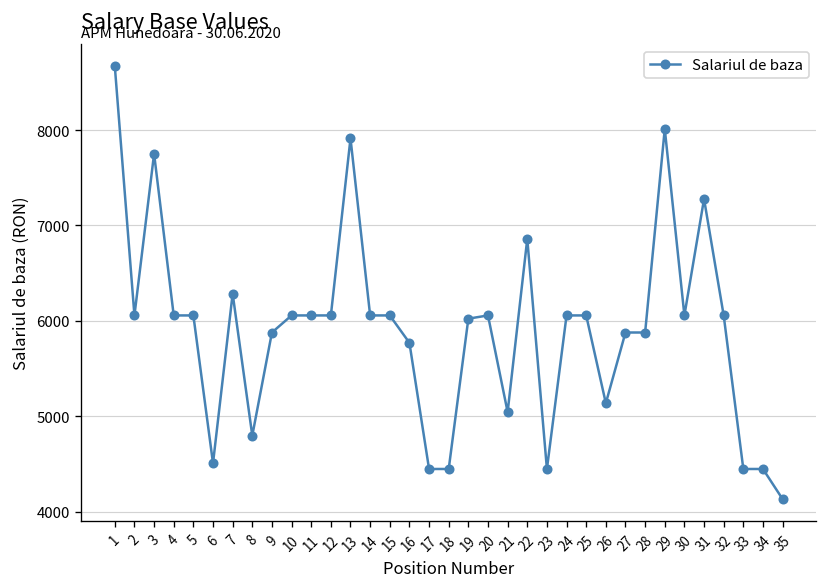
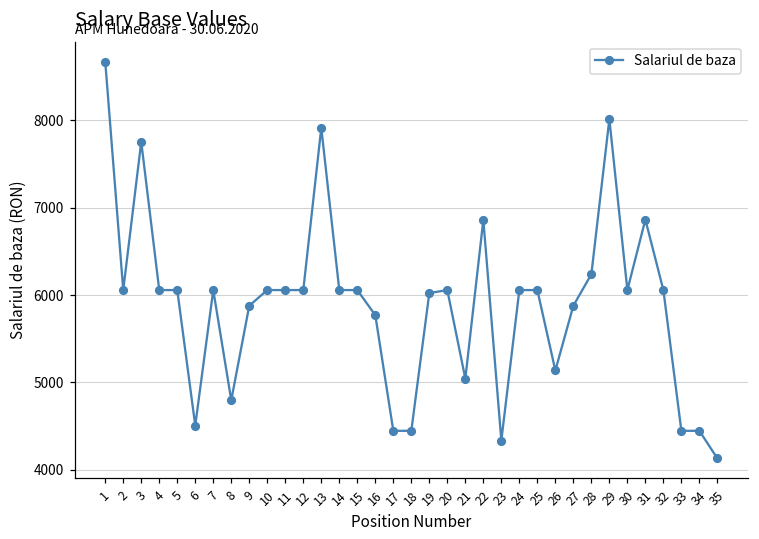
  {
    "2": 6100,
    "3": 7800,
    "4": 6100,
    "5": 6100,
    "6": 4500,
-   "7": 6300,
+   "7": 6100,
    "8": 4800,
    "9": 5900,
    "10": 6100,
    "11": 6100,
    "12": 6100,
    "13": 7900,
    "14": 6100,
    "15": 6100,
    "16": 5800,
    "17": 4400,
    "18": 4400,
    "19": 6000,
    "20": 6100,
    "21": 5000,
    "22": 6900,
-   "23": 4400,
+   "23": 4300,
    "24": 6100,
    "25": 6100,
    "26": 5100,
    "27": 5900,
-   "28": 5900,
+   "28": 6200,
    "29": 8000,
    "30": 6100,
-   "31": 7300,
+   "31": 6900,
    "32": 6100,
    "33": 4400,
    "34": 4400,
    "35": 4100
  }
